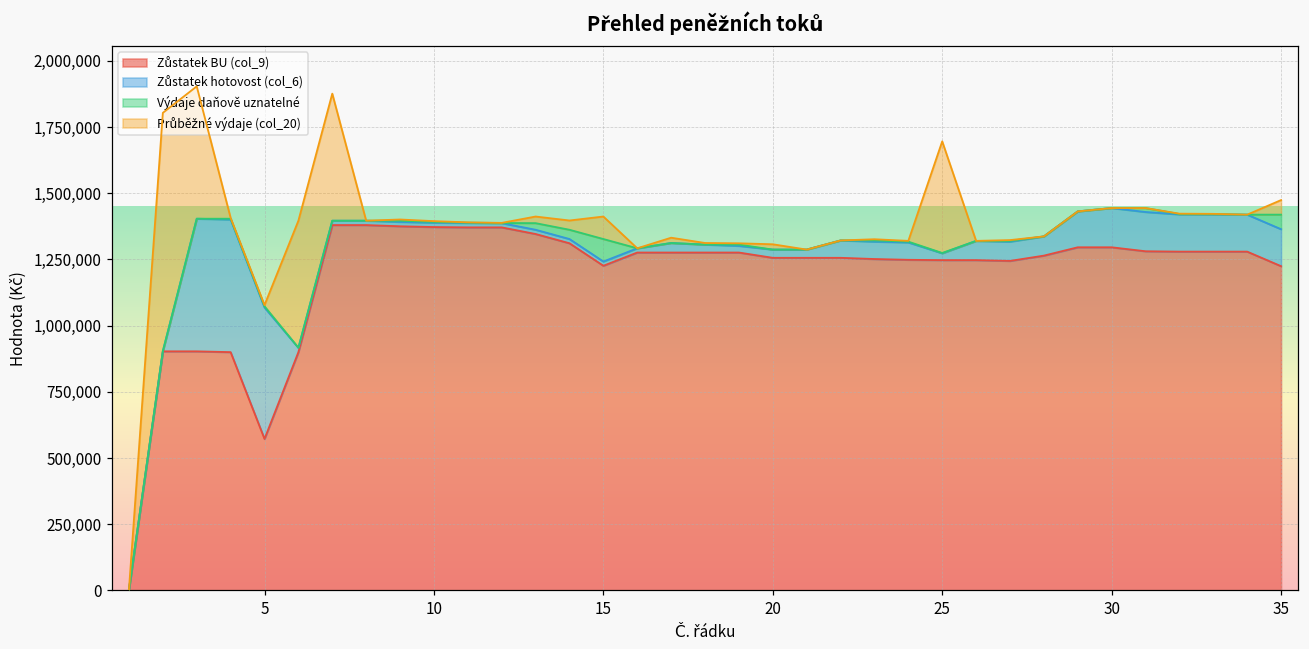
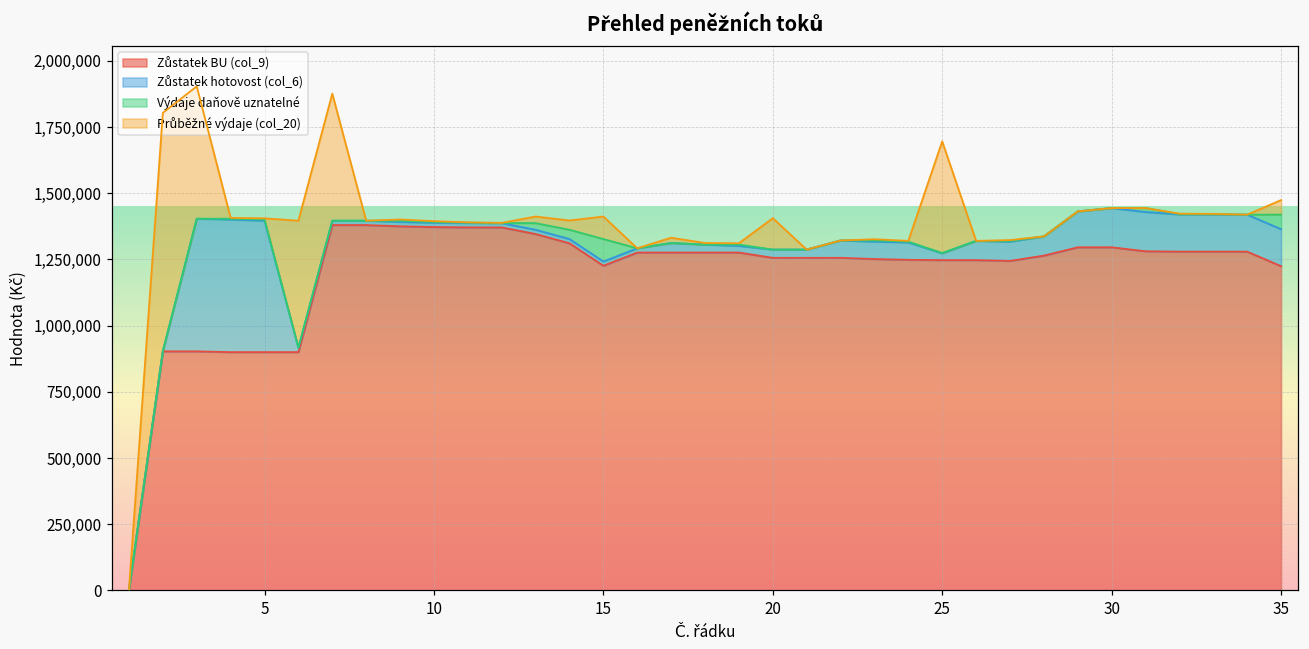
  {
    "Zůstatek BU (col_9)": {
-     "5": "570,000",
+     "5": "900,000",
      "10": "1,370,000",
      "15": "1,230,000",
      "20": "1,260,000",
      "25": "1,250,000",
      "30": "1,300,000",
      "35": "1,220,000"
    },
    "Zůstatek hotovost (col_6)": {
      "15": "20,000",
      "35": "140,000"
    },
    "Výdaje daňově uznatelné": {
      "15": "90,000",
      "35": "60,000"
    },
    "Průběžné výdaje (col_20)": {
      "15": "90,000",
-     "20": "20,000",
+     "20": "120,000",
      "25": "420,000",
      "35": "60,000"
    }
  }
